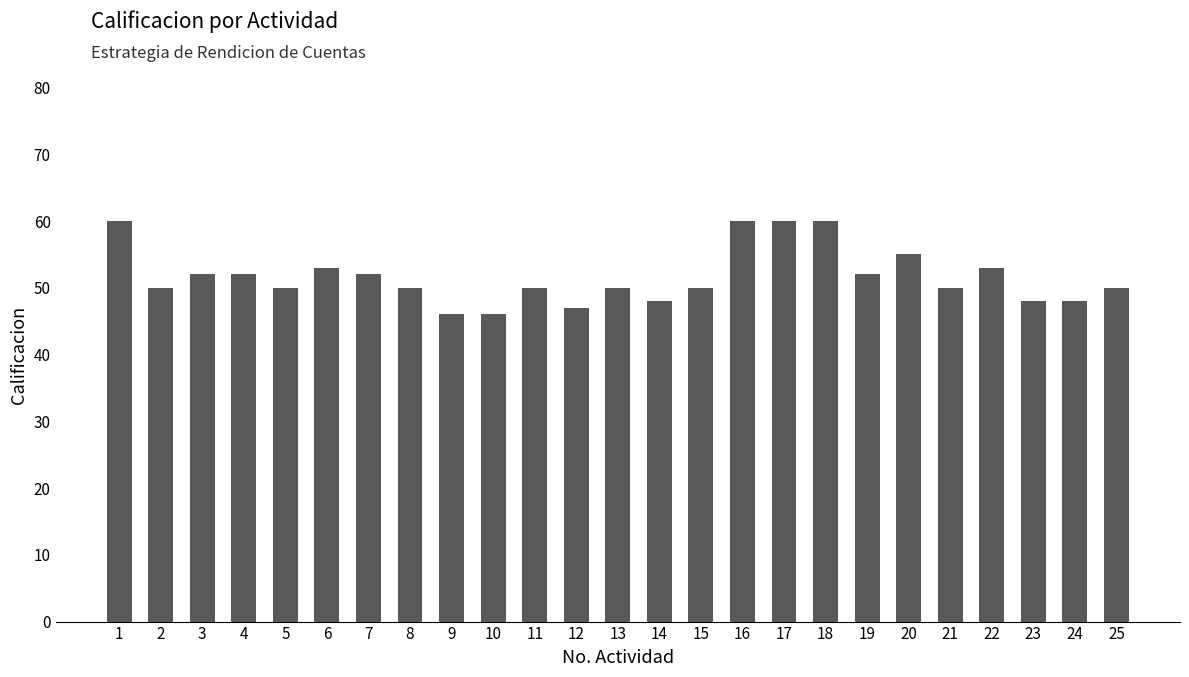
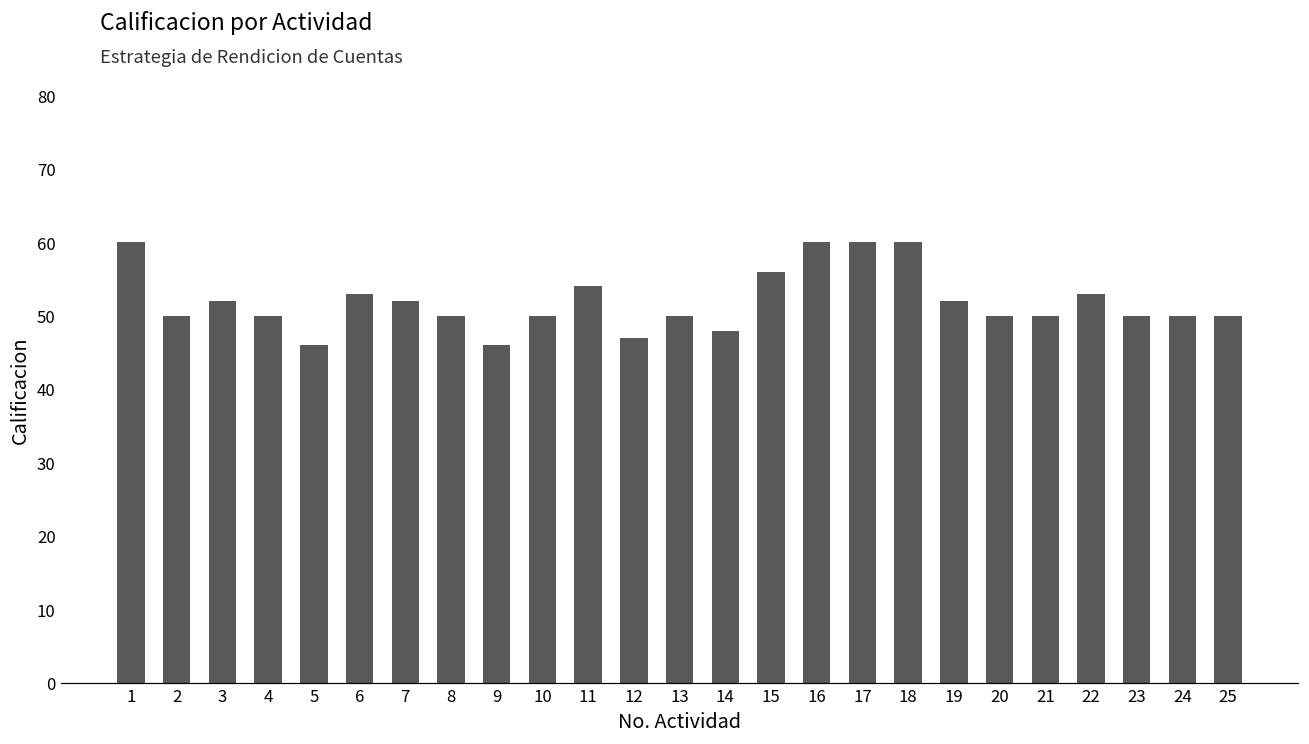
  {
    "1": 60,
    "2": 50,
    "3": 52,
-   "4": 52,
-   "5": 50,
+   "4": 50,
+   "5": 46,
    "6": 53,
    "7": 52,
    "8": 50,
    "9": 46,
-   "10": 46,
-   "11": 50,
+   "10": 50,
+   "11": 54,
    "12": 47,
    "13": 50,
    "14": 48,
-   "15": 50,
+   "15": 56,
    "16": 60,
    "17": 60,
    "18": 60,
    "19": 52,
-   "20": 55,
+   "20": 50,
    "21": 50,
    "22": 53,
-   "23": 48,
-   "24": 48,
+   "23": 50,
+   "24": 50,
    "25": 50
  }
